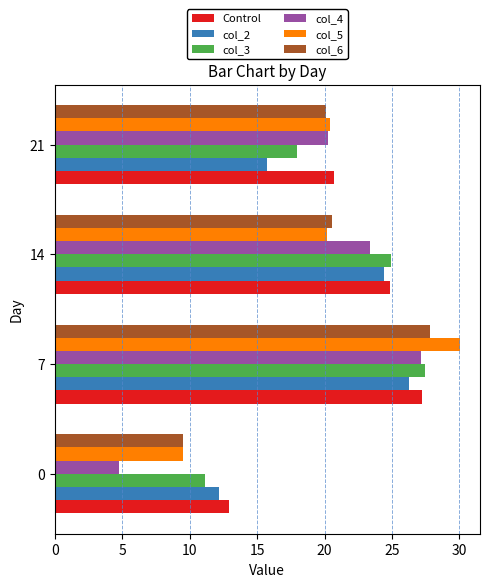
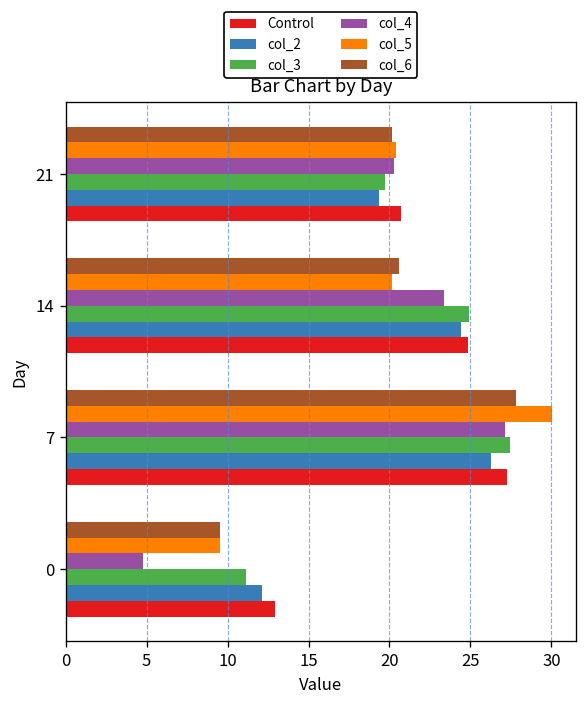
  {
    "Control": {
      "21": 20.7,
      "14": 24.9,
      "7": 27.2,
      "0": 12.9
    },
    "col_2": {
-     "21": 15.8,
+     "21": 19.4,
      "14": 24.4,
      "7": 26.3,
      "0": 12.1
    },
    "col_3": {
-     "21": 17.9,
+     "21": 19.7,
      "14": 24.9,
      "7": 27.4,
      "0": 11.1
    },
    "col_4": {
      "21": 20.3,
      "14": 23.4,
      "7": 27.2,
      "0": 4.8
    },
    "col_5": {
      "21": 20.4,
      "14": 20.2,
      "7": 30.0,
      "0": 9.5
    },
    "col_6": {
      "21": 20.1,
      "14": 20.6,
      "7": 27.8,
      "0": 9.5
    }
  }
